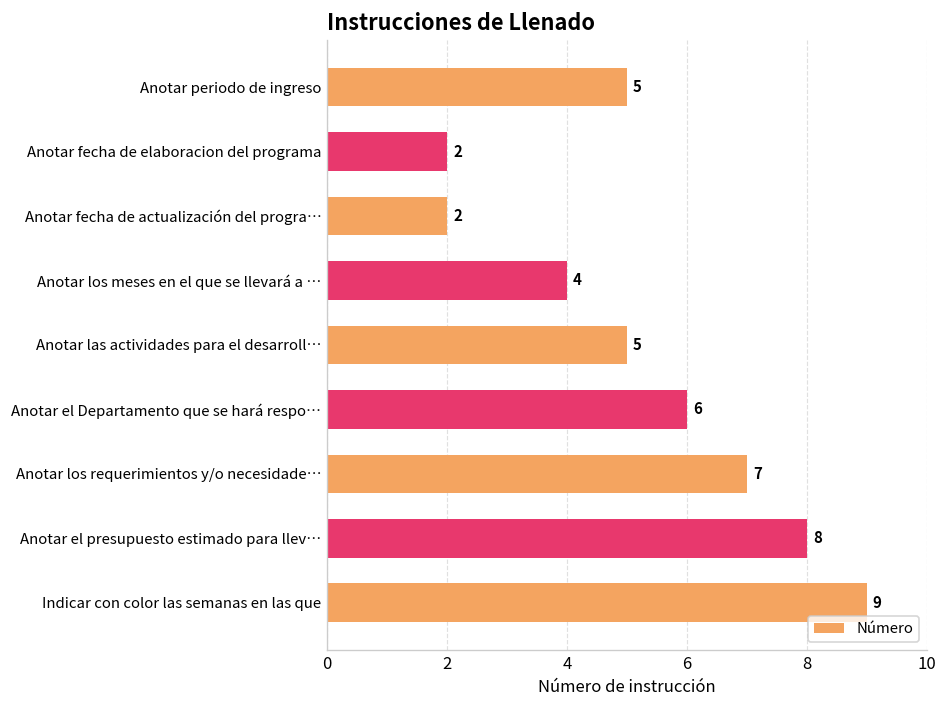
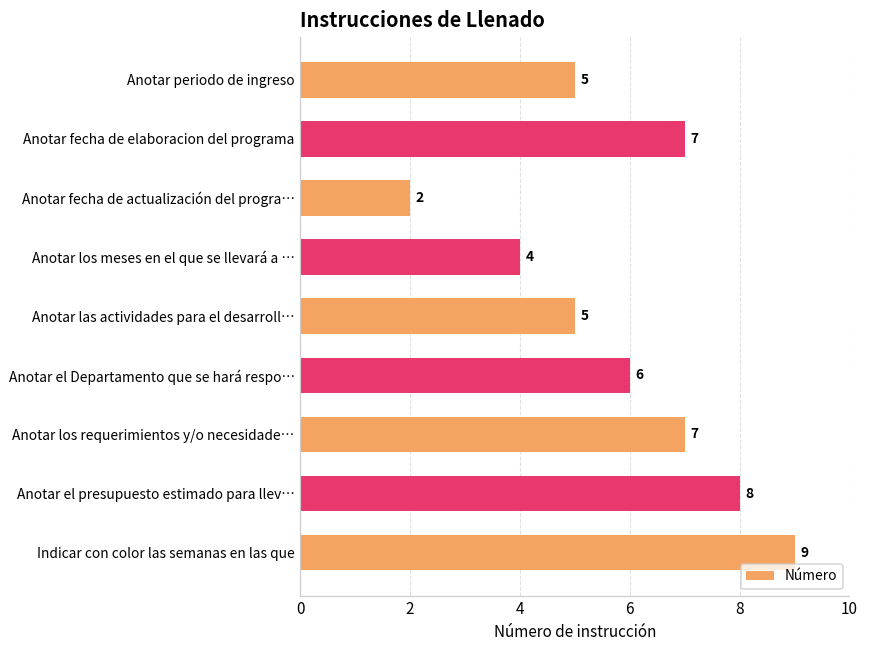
  {
    "Anotar periodo de ingreso": 5,
-   "Anotar fecha de elaboracion del programa": 2,
+   "Anotar fecha de elaboracion del programa": 7,
    "Anotar fecha de actualización del progra…": 2,
    "Anotar los meses en el que se llevará a …": 4,
    "Anotar las actividades para el desarroll…": 5,
    "Anotar el Departamento que se hará respo…": 6,
    "Anotar los requerimientos y/o necesidade…": 7,
    "Anotar el presupuesto estimado para llev…": 8,
    "Indicar con color las semanas en las que": 9
  }
